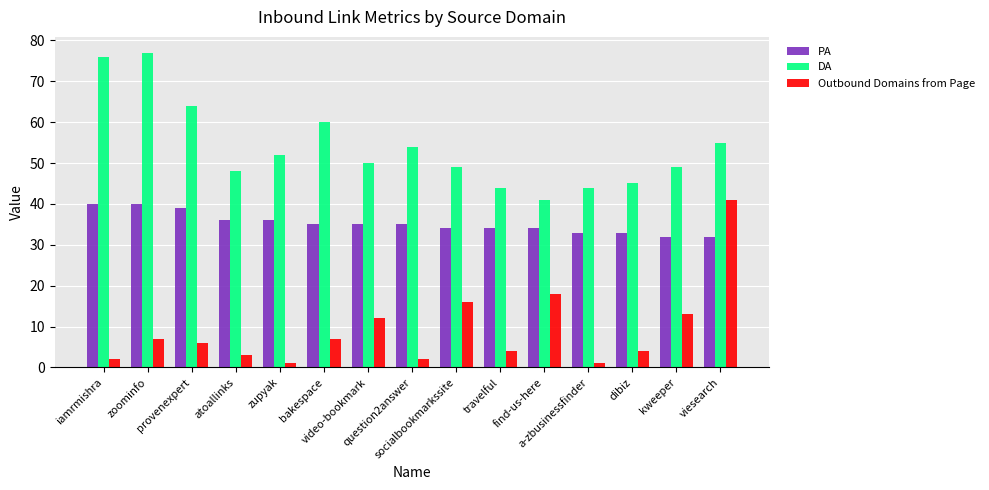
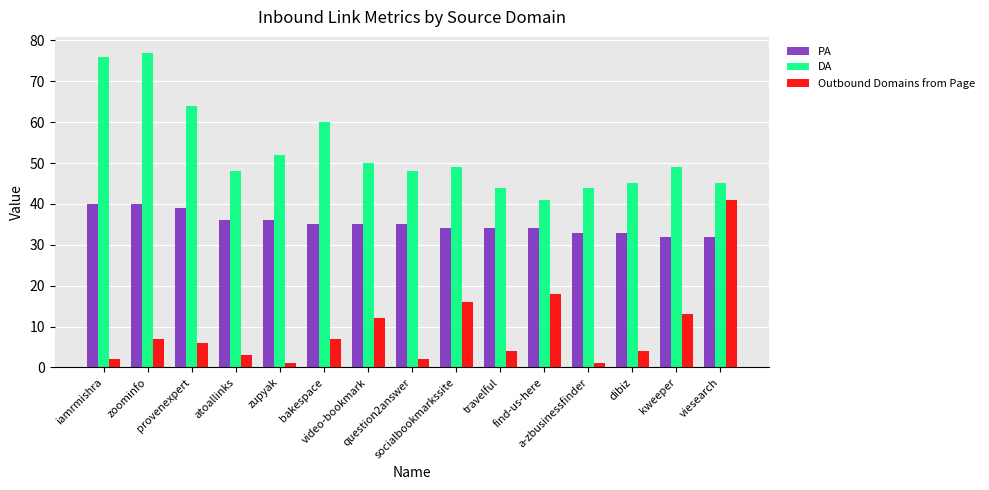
  {
    "PA": {
      "iamrmishra": 40,
      "zoominfo": 40,
      "provenexpert": 39,
      "atoallinks": 36,
      "zupyak": 36,
      "bakespace": 35,
      "video-bookmark": 35,
      "question2answer": 35,
      "socialbookmarkssite": 34,
      "travelful": 34,
      "find-us-here": 34,
      "a-zbusinessfinder": 33,
      "dibiz": 33,
      "kweeper": 32,
      "viesearch": 32
    },
    "DA": {
      "iamrmishra": 76,
      "zoominfo": 77,
      "provenexpert": 64,
      "atoallinks": 48,
      "zupyak": 52,
      "bakespace": 60,
      "video-bookmark": 50,
-     "question2answer": 54,
+     "question2answer": 48,
      "socialbookmarkssite": 49,
      "travelful": 44,
      "find-us-here": 41,
      "a-zbusinessfinder": 44,
      "dibiz": 45,
      "kweeper": 49,
-     "viesearch": 55
+     "viesearch": 45
    },
    "Outbound Domains from Page": {
      "iamrmishra": 2,
      "zoominfo": 7,
      "provenexpert": 6,
      "atoallinks": 3,
      "zupyak": 1,
      "bakespace": 7,
      "video-bookmark": 12,
      "question2answer": 2,
      "socialbookmarkssite": 16,
      "travelful": 4,
      "find-us-here": 18,
      "a-zbusinessfinder": 1,
      "dibiz": 4,
      "kweeper": 13,
      "viesearch": 41
    }
  }
